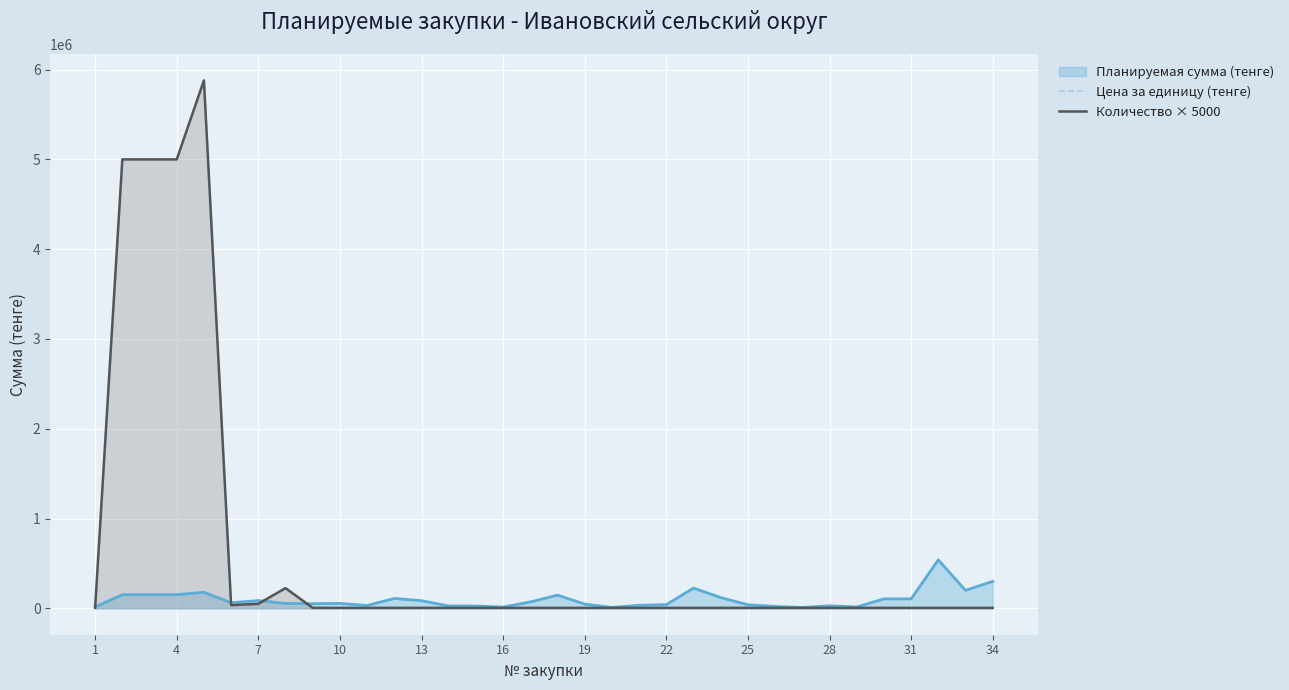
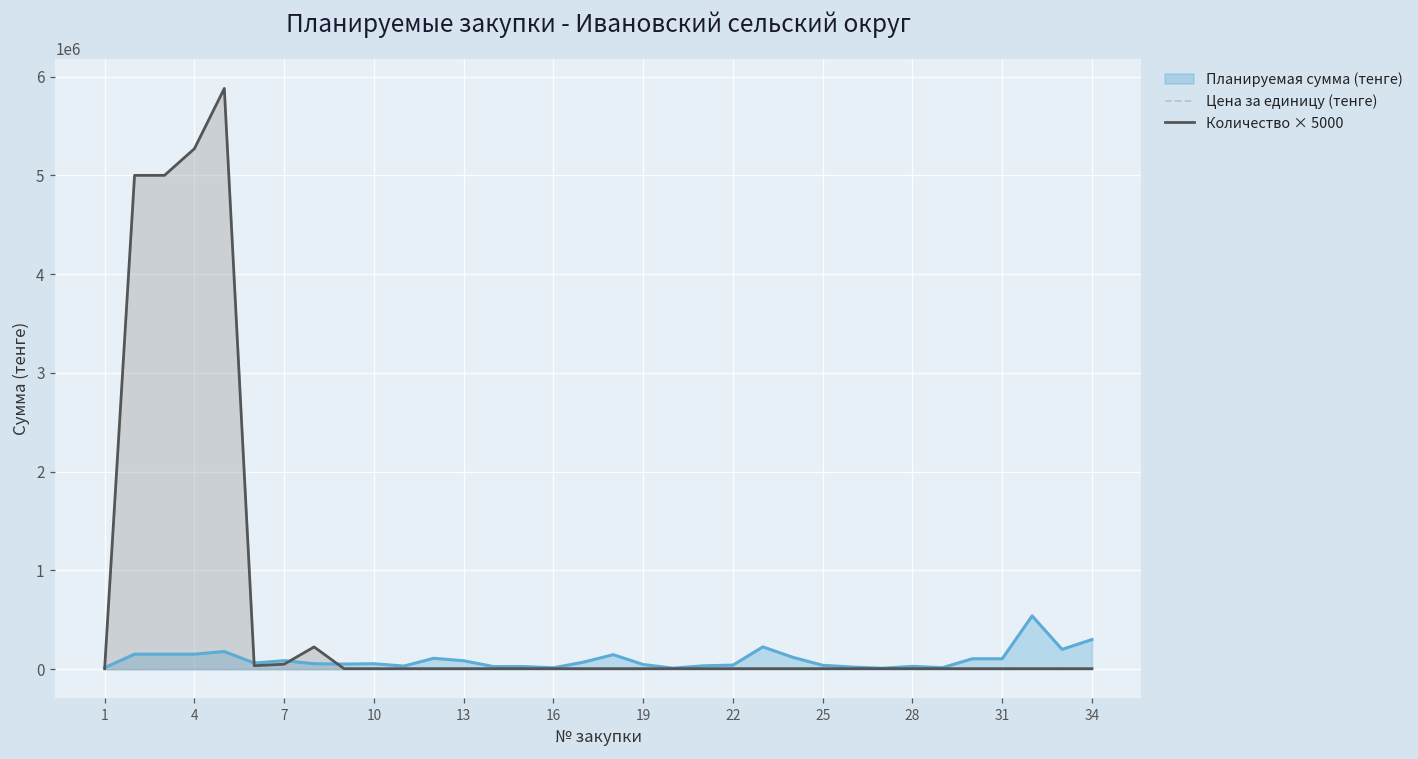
  {
    "Количество × 5000": {
-     "4": 5000000,
+     "4": 5300000,
      "7": 100000
    }
  }
